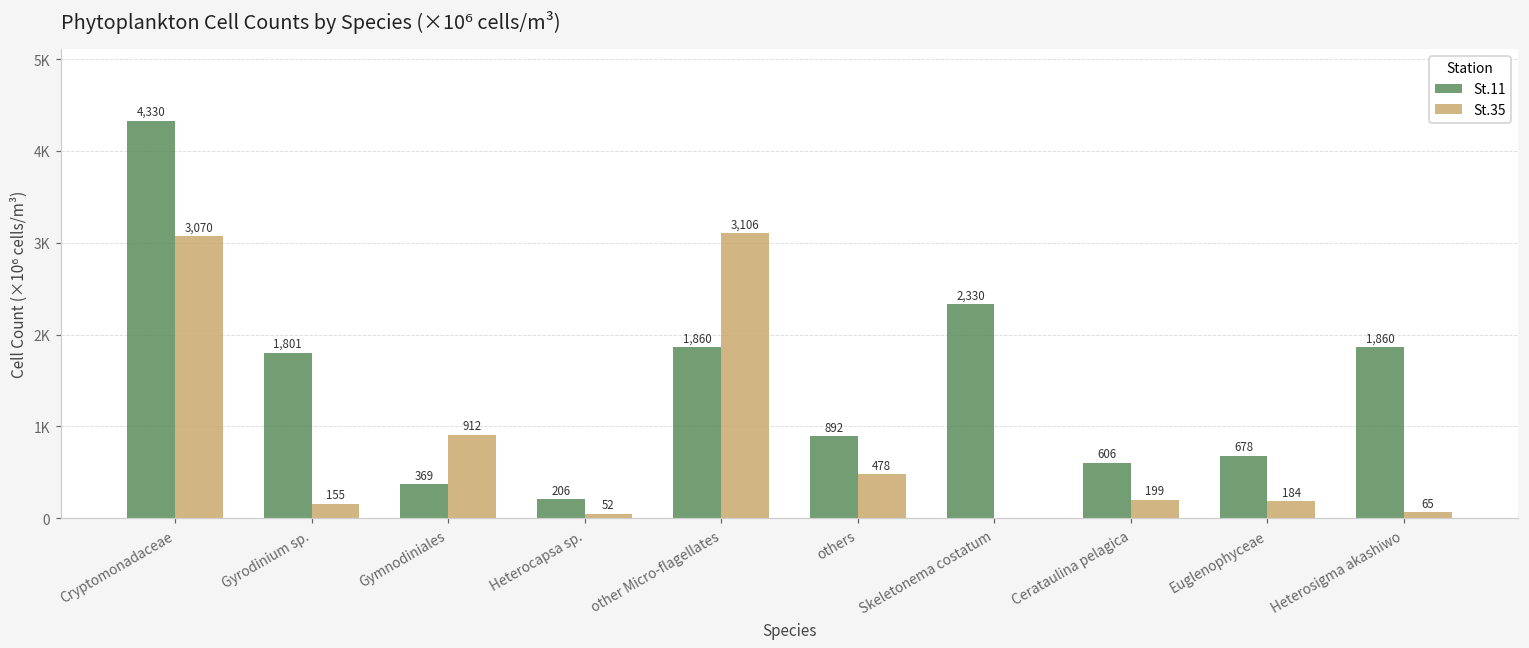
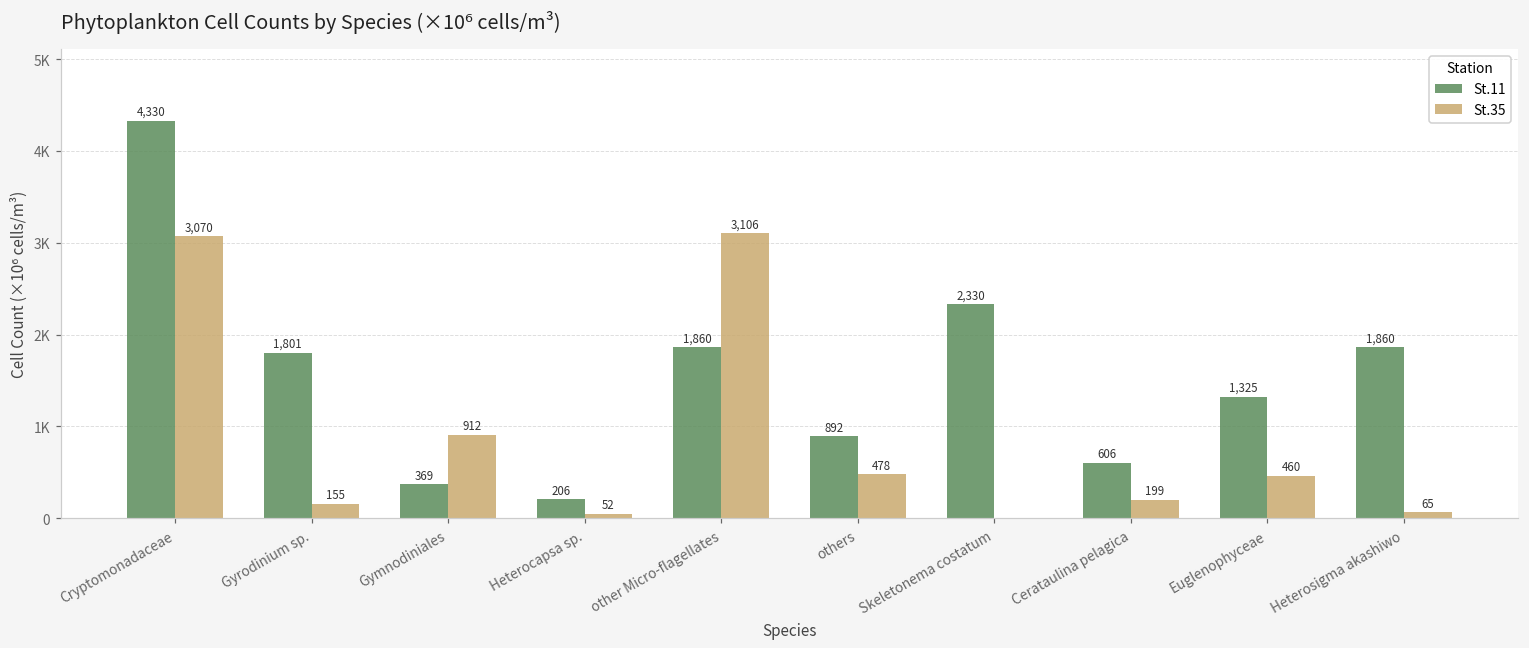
  {
    "St.11": {
      "Cryptomonadaceae": "4,330",
      "Gyrodinium sp.": "1,801",
      "Gymnodiniales": "369",
      "Heterocapsa sp.": "206",
      "other Micro-flagellates": "1,860",
      "others": "892",
      "Skeletonema costatum": "2,330",
      "Cerataulina pelagica": "606",
-     "Euglenophyceae": "678",
+     "Euglenophyceae": "1,325",
      "Heterosigma akashiwo": "1,860"
    },
    "St.35": {
      "Cryptomonadaceae": "3,070",
      "Gyrodinium sp.": "155",
      "Gymnodiniales": "912",
      "Heterocapsa sp.": "52",
      "other Micro-flagellates": "3,106",
      "others": "478",
      "Cerataulina pelagica": "199",
-     "Euglenophyceae": "184",
+     "Euglenophyceae": "460",
      "Heterosigma akashiwo": "65"
    }
  }
